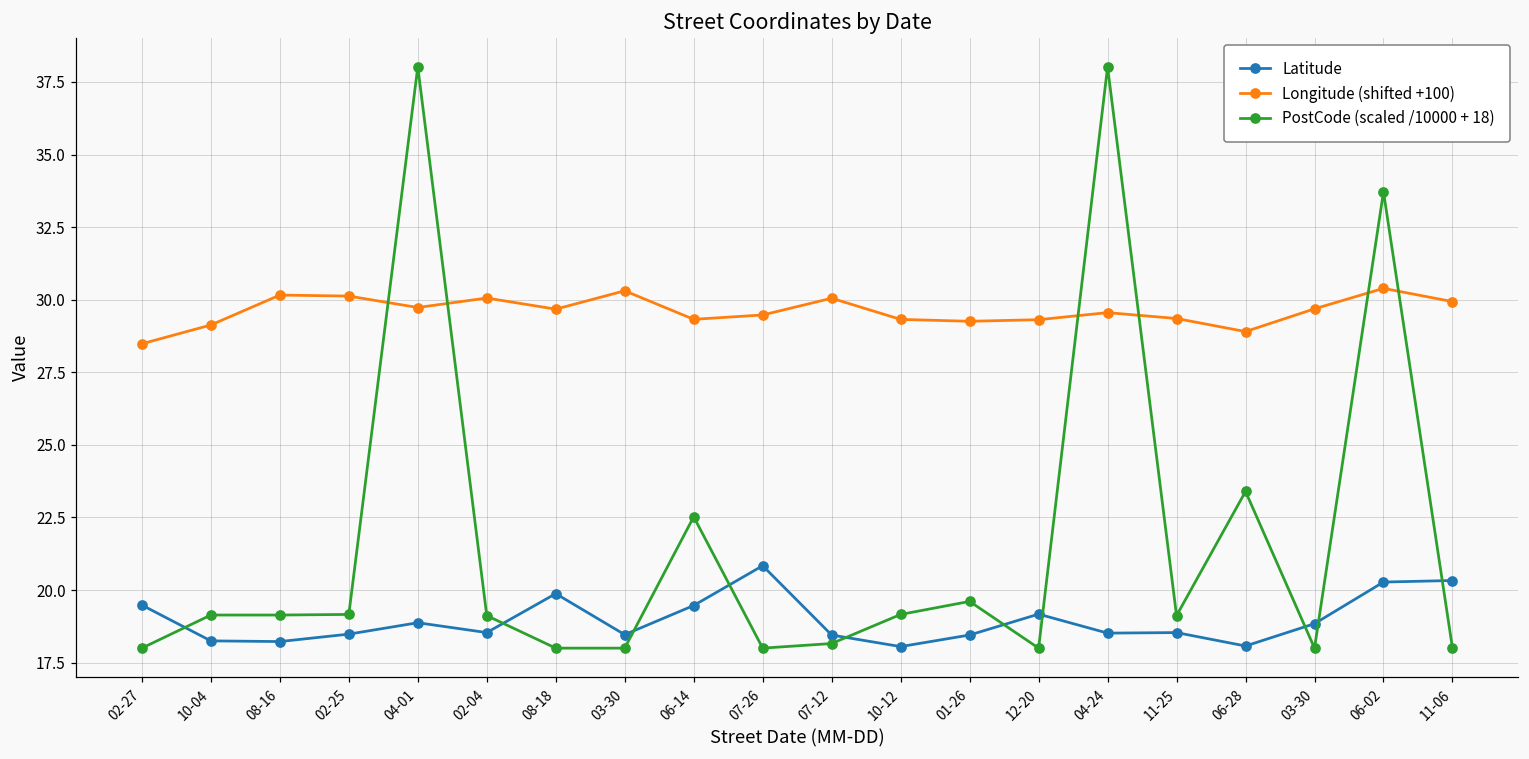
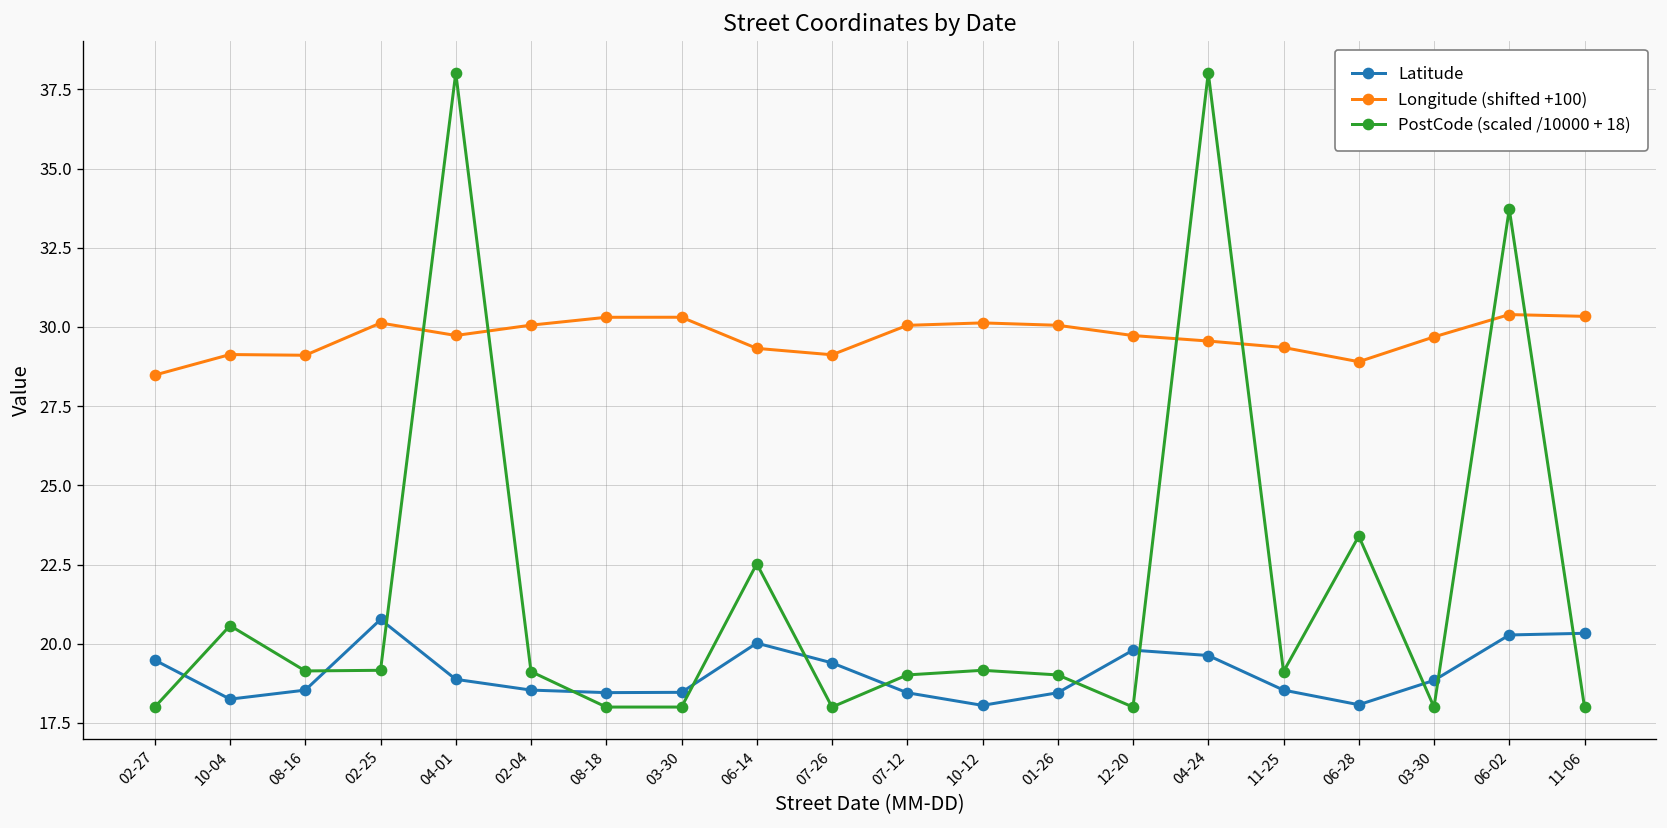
  {
    "Latitude": {
      "02-27": 19.5,
      "10-04": 18.3,
-     "08-16": 18.2,
-     "02-25": 18.5,
+     "08-16": 18.5,
+     "02-25": 20.8,
      "04-01": 18.9,
      "02-04": 18.5,
-     "08-18": 19.9,
-     "06-14": 19.5,
-     "07-26": 20.8,
+     "08-18": 18.5,
+     "06-14": 20.0,
+     "07-26": 19.4,
      "07-12": 18.5,
      "10-12": 18.1,
      "01-26": 18.5,
-     "12-20": 19.2,
-     "04-24": 18.5,
+     "12-20": 19.8,
+     "04-24": 19.6,
      "11-25": 18.5,
      "06-28": 18.1,
      "06-02": 20.3,
      "11-06": 20.3
    },
    "Longitude (shifted +100)": {
      "02-27": 28.5,
      "10-04": 29.1,
-     "08-16": 30.2,
+     "08-16": 29.1,
      "02-25": 30.1,
      "04-01": 29.7,
      "02-04": 30.1,
-     "08-18": 29.7,
+     "08-18": 30.3,
      "06-14": 29.3,
-     "07-26": 29.5,
+     "07-26": 29.1,
      "07-12": 30.1,
-     "10-12": 29.3,
-     "01-26": 29.3,
-     "12-20": 29.3,
+     "10-12": 30.1,
+     "01-26": 30.1,
+     "12-20": 29.7,
      "04-24": 29.6,
      "11-25": 29.4,
      "06-28": 28.9,
      "06-02": 30.4,
-     "11-06": 29.9
+     "11-06": 30.3
    },
    "PostCode (scaled /10000 + 18)": {
      "02-27": 18.0,
-     "10-04": 19.1,
+     "10-04": 20.6,
      "08-16": 19.1,
      "02-25": 19.2,
      "04-01": 38.0,
      "02-04": 19.1,
      "08-18": 18.0,
      "06-14": 22.5,
      "07-26": 18.0,
-     "07-12": 18.2,
+     "07-12": 19.0,
      "10-12": 19.2,
-     "01-26": 19.6,
+     "01-26": 19.0,
      "12-20": 18.0,
      "04-24": 38.0,
      "11-25": 19.1,
      "06-28": 23.4,
      "06-02": 33.7,
      "11-06": 18.0
    }
  }
